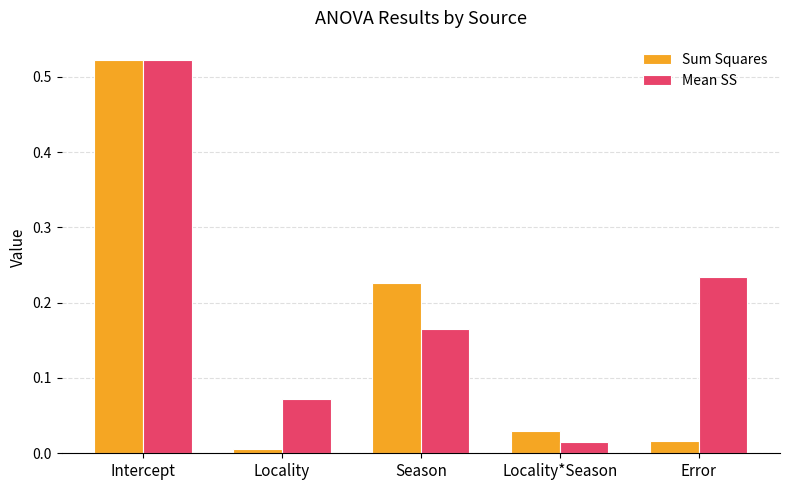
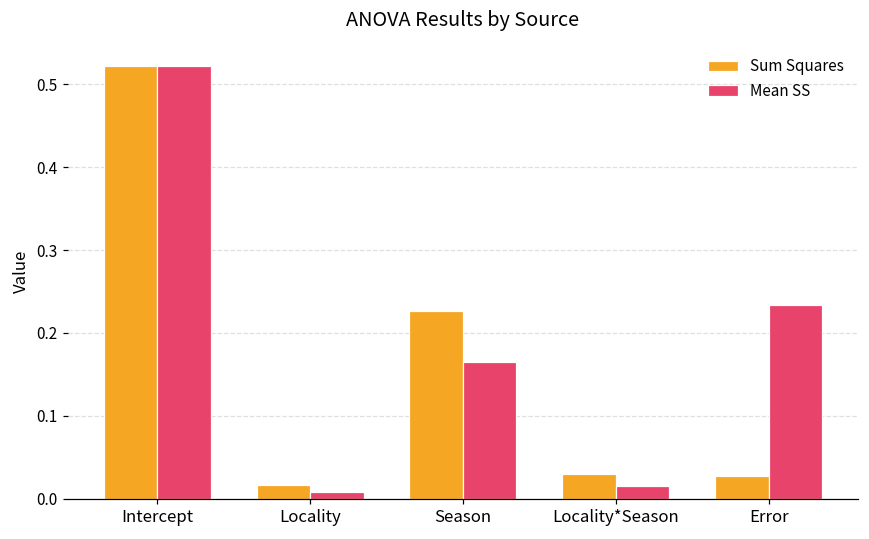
  {
    "Sum Squares": {
      "Intercept": 0.52,
-     "Locality": 0.01,
+     "Locality": 0.02,
      "Season": 0.23,
      "Locality*Season": 0.03,
-     "Error": 0.02
+     "Error": 0.03
    },
    "Mean SS": {
      "Intercept": 0.52,
-     "Locality": 0.07,
+     "Locality": 0.01,
      "Season": 0.17,
      "Locality*Season": 0.01,
      "Error": 0.23
    }
  }
